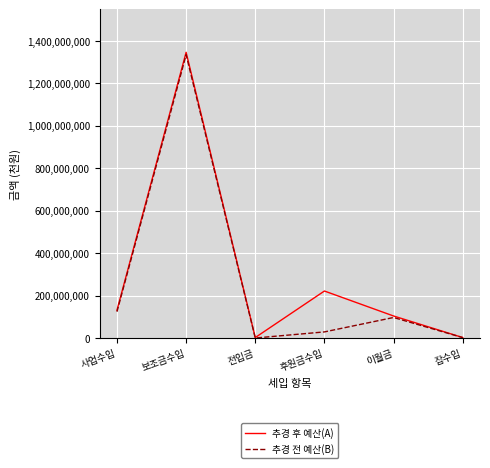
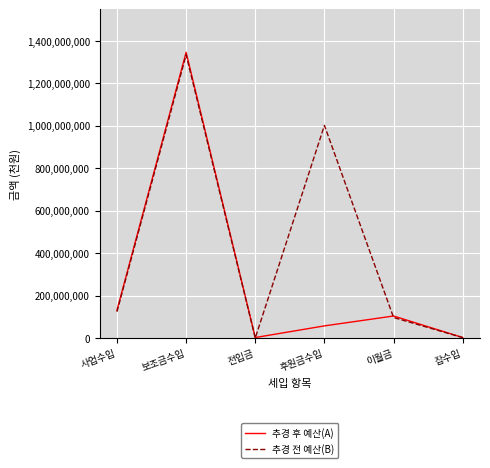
  {
    "추경 후 예산(A)": {
-     "후원금수입": "220,000,000"
+     "후원금수입": "60,000,000"
    },
    "추경 전 예산(B)": {
-     "후원금수입": "30,000,000"
+     "후원금수입": "1,000,000,000"
    }
  }
